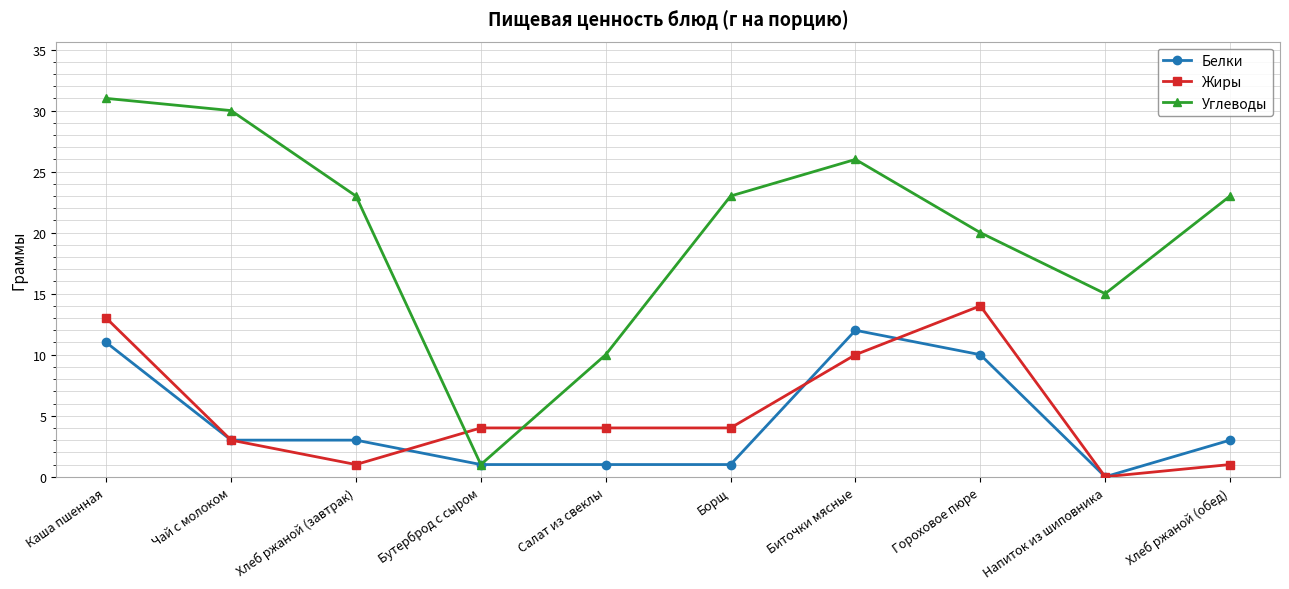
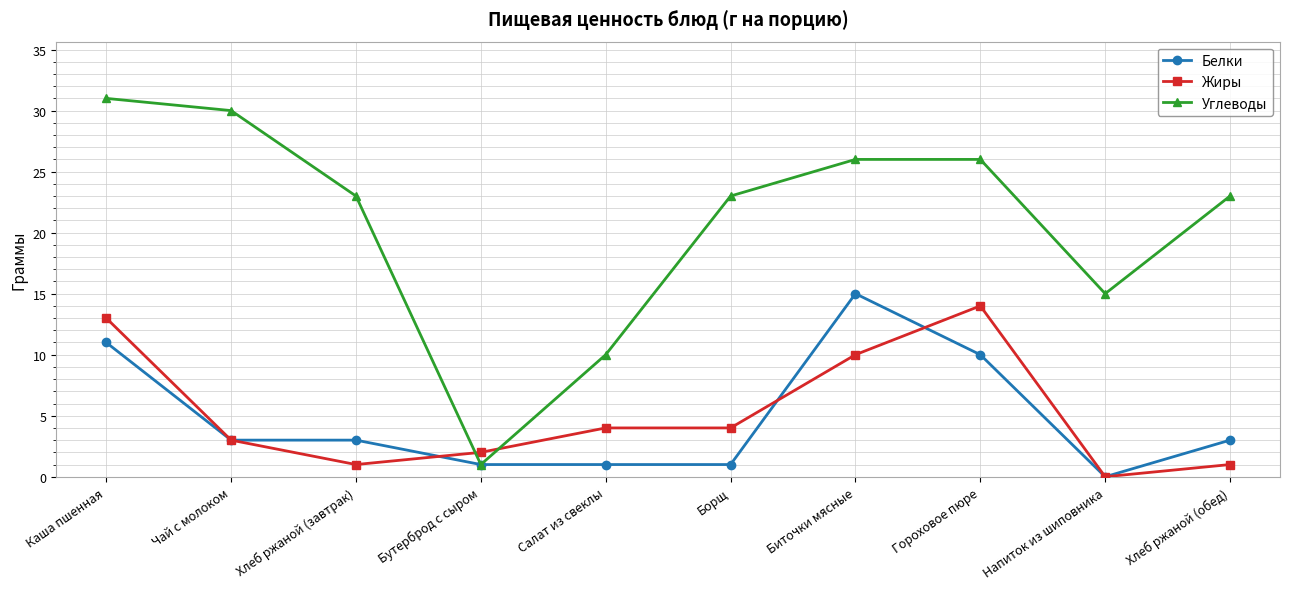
  {
    "Белки": {
      "Каша пшенная": 11,
      "Хлеб ржаной (завтрак)": 3,
      "Салат из свеклы": 1,
      "Борщ": 1,
-     "Биточки мясные": 12,
+     "Биточки мясные": 15,
      "Гороховое пюре": 10,
      "Хлеб ржаной (обед)": 3
    },
    "Жиры": {
      "Каша пшенная": 13,
      "Хлеб ржаной (завтрак)": 1,
-     "Бутерброд с сыром": 4,
+     "Бутерброд с сыром": 2,
      "Салат из свеклы": 4,
      "Борщ": 4,
      "Биточки мясные": 10,
      "Гороховое пюре": 14,
      "Хлеб ржаной (обед)": 1
    },
    "Углеводы": {
      "Каша пшенная": 31,
      "Чай с молоком": 30,
      "Хлеб ржаной (завтрак)": 23,
      "Салат из свеклы": 10,
      "Борщ": 23,
      "Биточки мясные": 26,
-     "Гороховое пюре": 20,
+     "Гороховое пюре": 26,
      "Напиток из шиповника": 15,
      "Хлеб ржаной (обед)": 23
    }
  }
